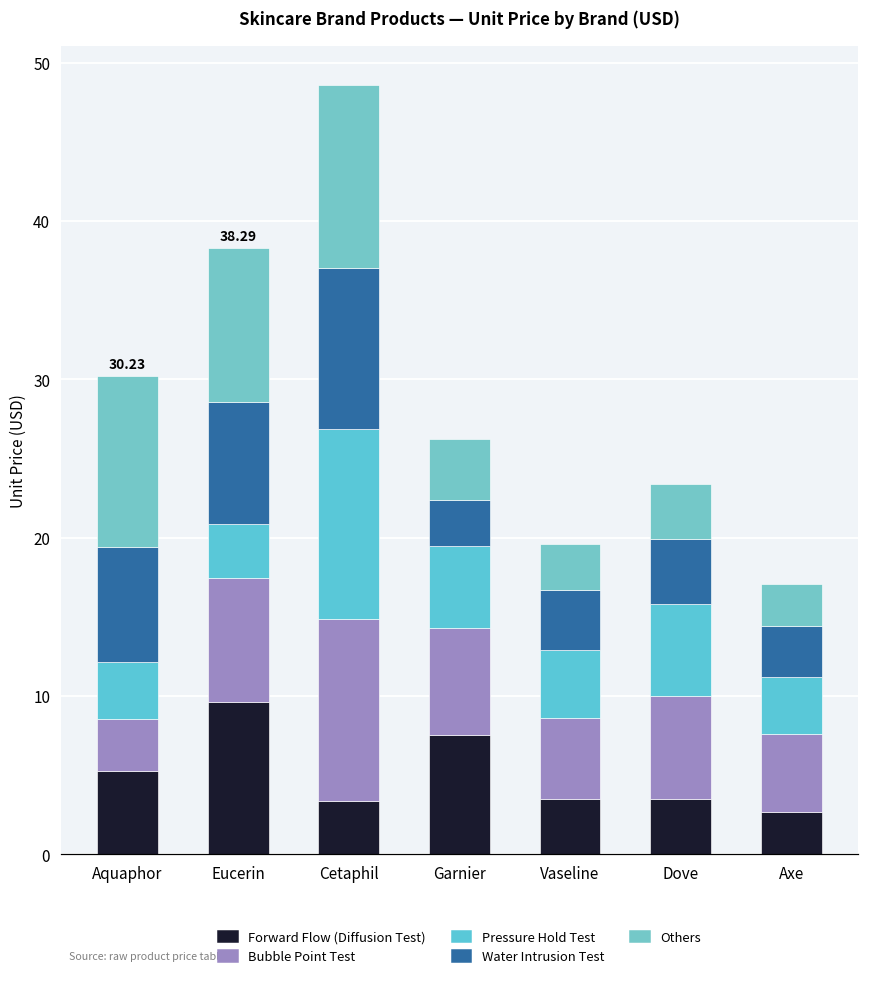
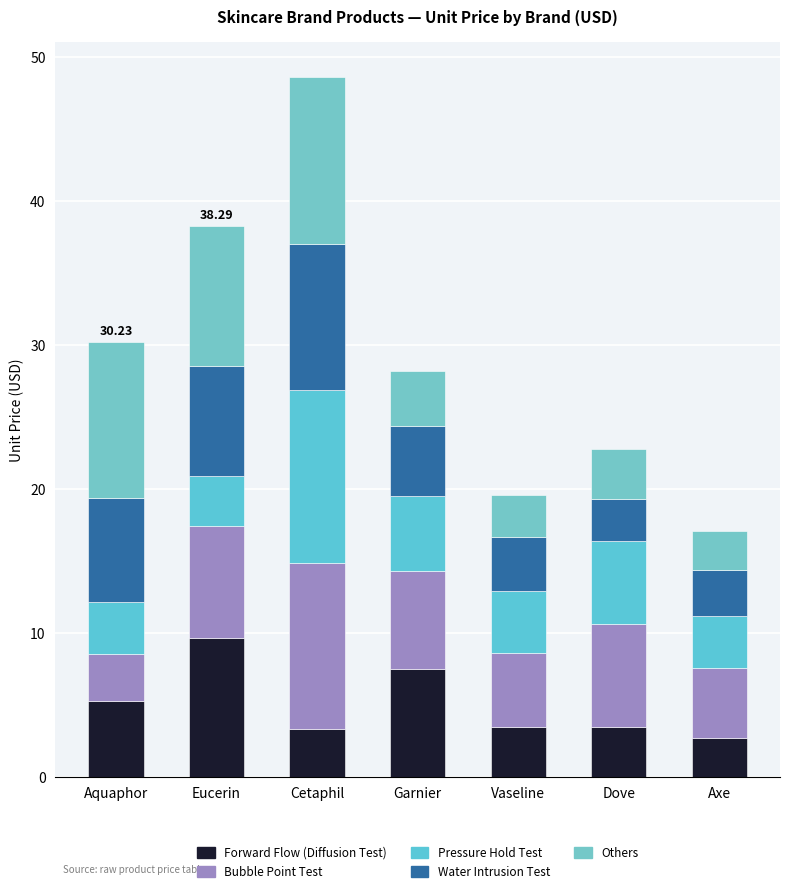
  {
    "Forward Flow (Diffusion Test)": {
      "Aquaphor": 5.3,
      "Eucerin": 9.7,
      "Cetaphil": 3.4,
      "Garnier": 7.5,
      "Vaseline": 3.5,
      "Dove": 3.5,
      "Axe": 2.7
    },
    "Bubble Point Test": {
      "Aquaphor": 3.3,
      "Eucerin": 7.8,
      "Cetaphil": 11.5,
      "Garnier": 6.8,
      "Vaseline": 5.1,
-     "Dove": 6.5,
+     "Dove": 7.1,
      "Axe": 4.9
    },
    "Water Intrusion Test": {
      "Aquaphor": 7.2,
      "Eucerin": 7.7,
      "Cetaphil": 10.2,
-     "Garnier": 2.9,
+     "Garnier": 4.9,
      "Vaseline": 3.8,
-     "Dove": 4.1,
+     "Dove": 2.9,
      "Axe": 3.2
    }
  }
